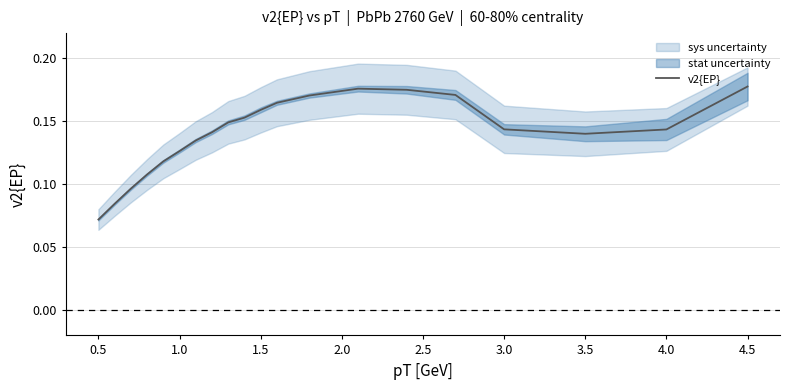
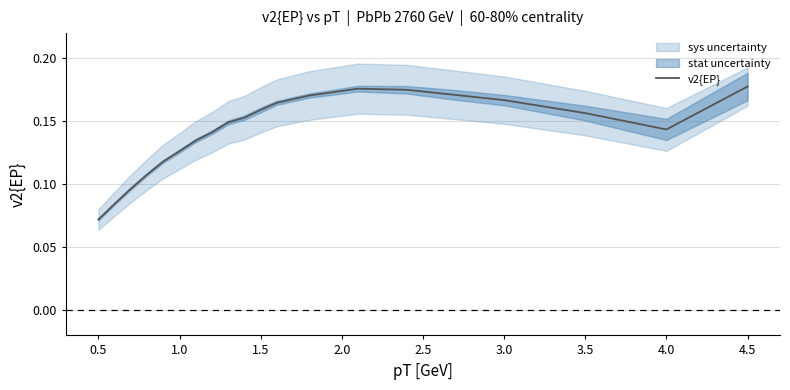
  {
    "v2{EP}": {
-     "3.0": 0.144,
-     "3.5": 0.140,
+     "3.0": 0.167,
+     "3.5": 0.156,
      "4.0": 0.144,
      "4.5": 0.178
    }
  }
